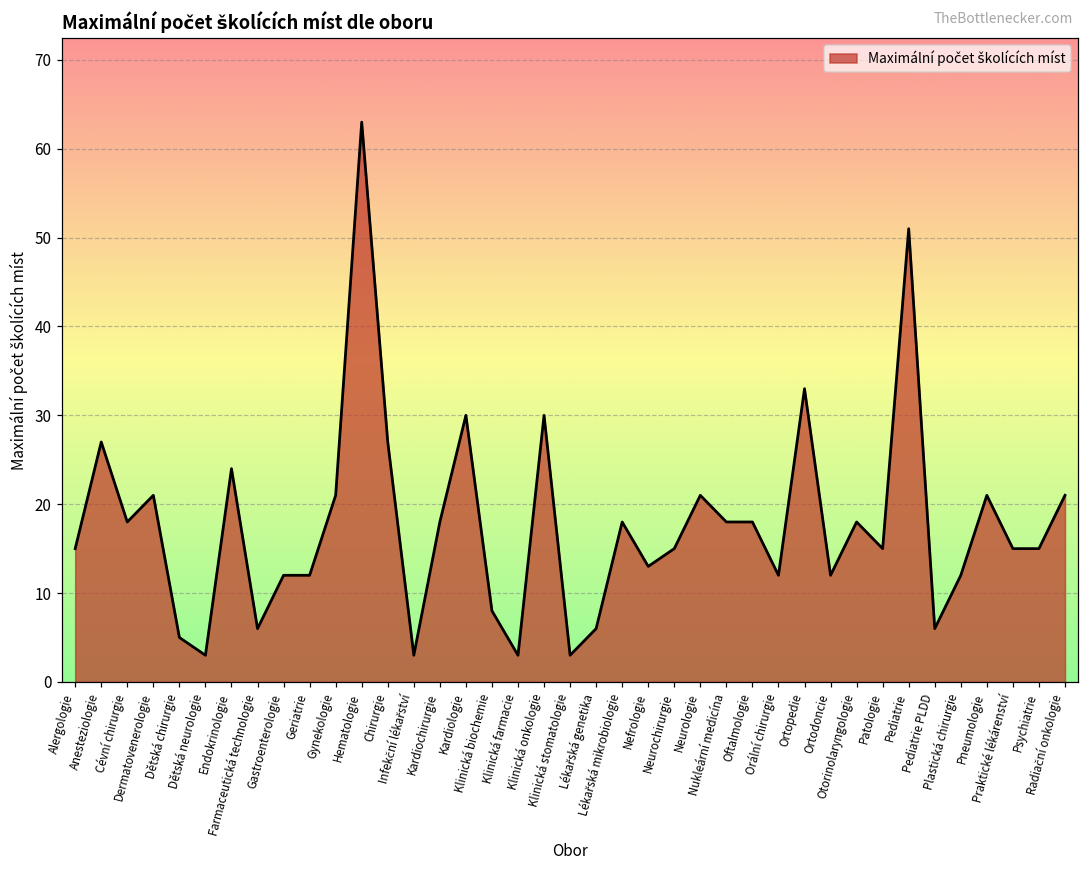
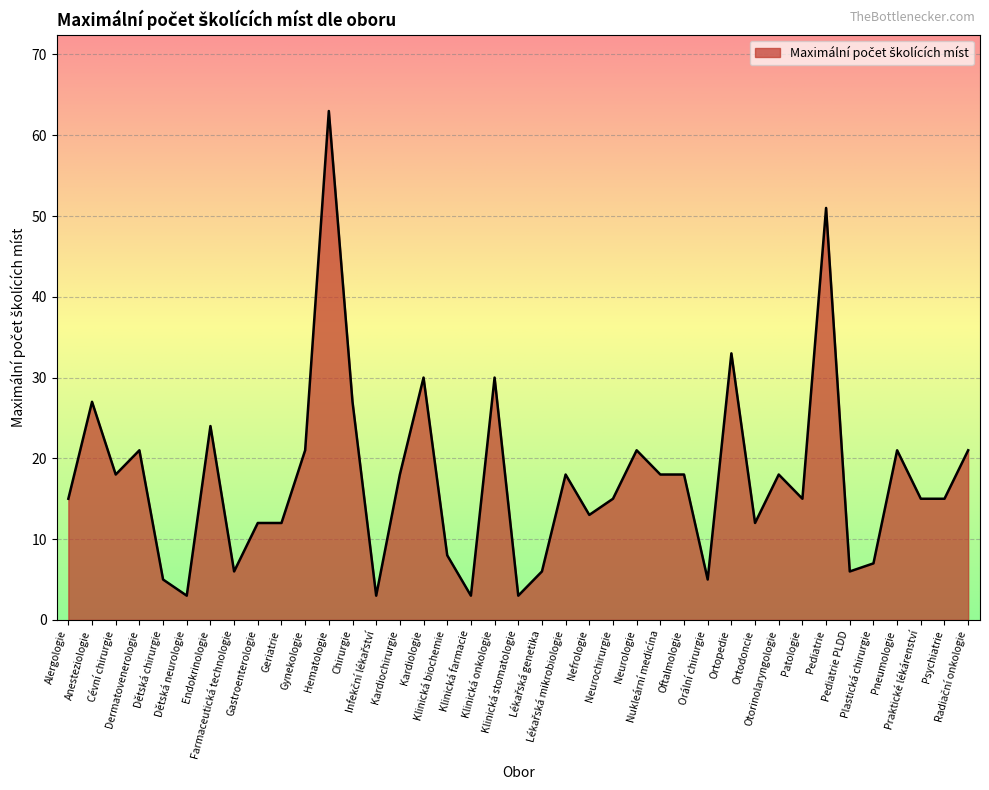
  {
    "Alergologie": 15,
    "Anesteziologie": 27,
    "Cévní chirurgie": 18,
    "Dermatovenerologie": 21,
    "Dětská chirurgie": 5,
    "Dětská neurologie": 3,
    "Endokrinologie": 24,
    "Farmaceutická technologie": 6,
    "Gastroenterologie": 12,
    "Geriatrie": 12,
    "Gynekologie": 21,
    "Hematologie": 63,
    "Chirurgie": 27,
    "Infekční lékařství": 3,
    "Kardiochirurgie": 18,
    "Kardiologie": 30,
    "Klinická biochemie": 8,
    "Klinická farmacie": 3,
    "Klinická onkologie": 30,
    "Klinická stomatologie": 3,
    "Lékařská genetika": 6,
    "Lékařská mikrobiologie": 18,
    "Nefrologie": 13,
    "Neurochirurgie": 15,
    "Neurologie": 21,
    "Nukleární medicína": 18,
    "Oftalmologie": 18,
-   "Orální chirurgie": 12,
+   "Orální chirurgie": 5,
    "Ortopedie": 33,
    "Ortodoncie": 12,
    "Otorinolaryngologie": 18,
    "Patologie": 15,
    "Pediatrie": 51,
    "Pediatrie PLDD": 6,
-   "Plastická chirurgie": 12,
+   "Plastická chirurgie": 7,
    "Pneumologie": 21,
    "Praktické lékárenství": 15,
    "Psychiatrie": 15,
    "Radiační onkologie": 21
  }
